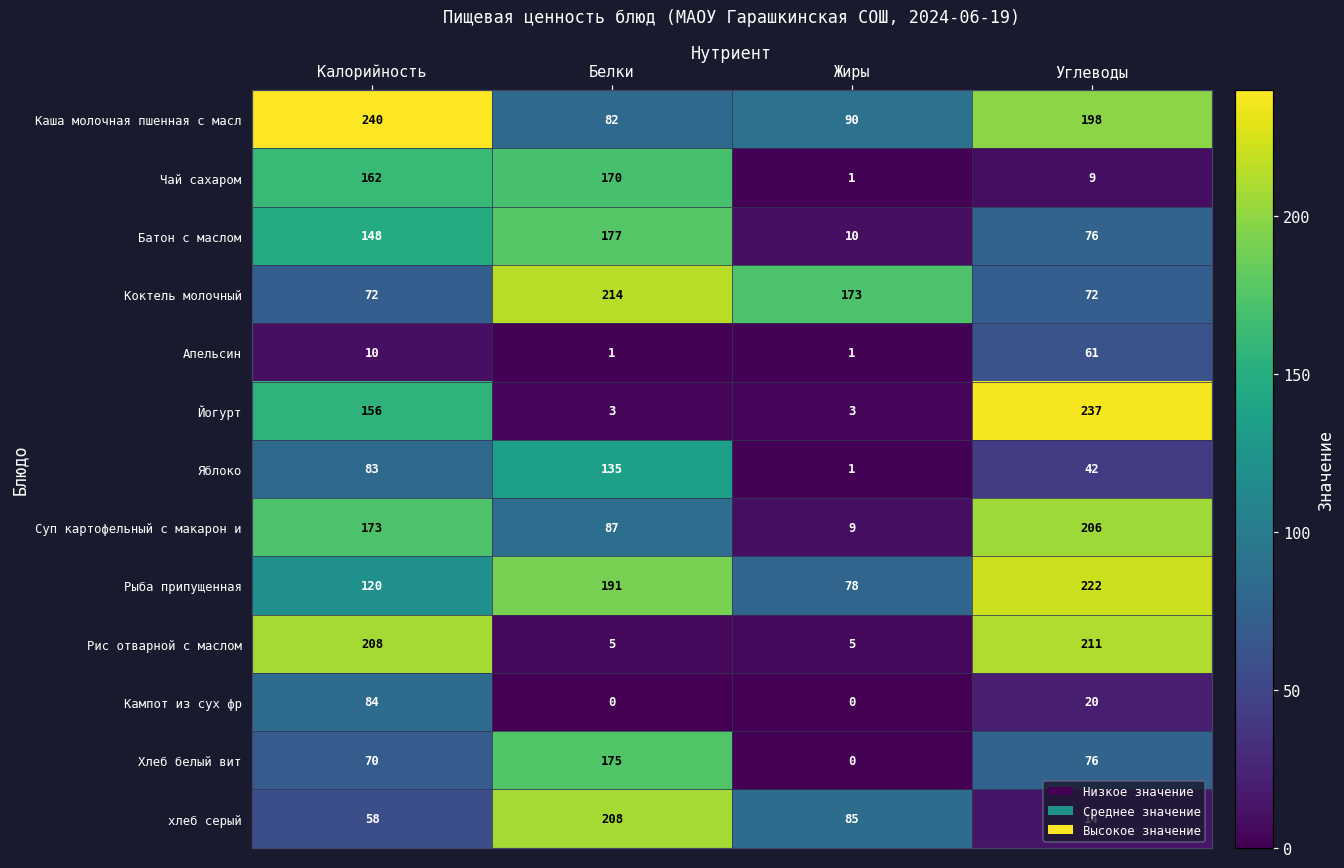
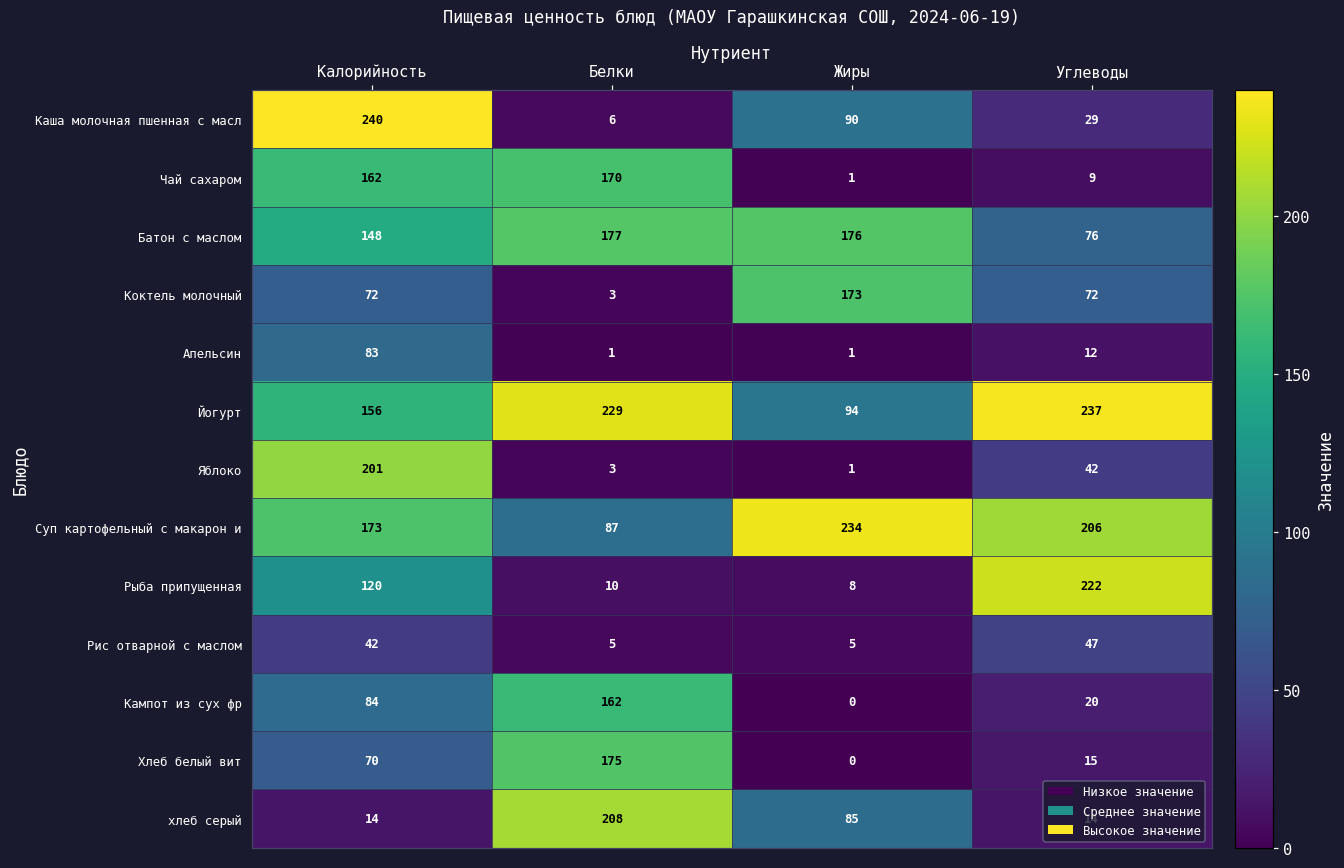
  {
    "Каша молочная пшенная с масл": {
      "Калорийность": 240,
-     "Белки": 82,
+     "Белки": 6,
      "Жиры": 90,
-     "Углеводы": 198
+     "Углеводы": 29
    },
    "Чай сахаром": {
      "Калорийность": 162,
      "Белки": 170,
      "Жиры": 1,
      "Углеводы": 9
    },
    "Батон с маслом": {
      "Калорийность": 148,
      "Белки": 177,
-     "Жиры": 10,
+     "Жиры": 176,
      "Углеводы": 76
    },
    "Коктель молочный": {
      "Калорийность": 72,
-     "Белки": 214,
+     "Белки": 3,
      "Жиры": 173,
      "Углеводы": 72
    },
    "Апельсин": {
-     "Калорийность": 10,
+     "Калорийность": 83,
      "Белки": 1,
      "Жиры": 1,
-     "Углеводы": 61
+     "Углеводы": 12
    },
    "Йогурт": {
      "Калорийность": 156,
-     "Белки": 3,
-     "Жиры": 3,
+     "Белки": 229,
+     "Жиры": 94,
      "Углеводы": 237
    },
    "Яблоко": {
-     "Калорийность": 83,
-     "Белки": 135,
+     "Калорийность": 201,
+     "Белки": 3,
      "Жиры": 1,
      "Углеводы": 42
    },
    "Суп картофельный с макарон и": {
      "Калорийность": 173,
      "Белки": 87,
-     "Жиры": 9,
+     "Жиры": 234,
      "Углеводы": 206
    },
    "Рыба припущенная": {
      "Калорийность": 120,
-     "Белки": 191,
-     "Жиры": 78,
+     "Белки": 10,
+     "Жиры": 8,
      "Углеводы": 222
    },
    "Рис отварной с маслом": {
-     "Калорийность": 208,
+     "Калорийность": 42,
      "Белки": 5,
      "Жиры": 5,
-     "Углеводы": 211
+     "Углеводы": 47
    },
    "Кампот из сух фр": {
      "Калорийность": 84,
-     "Белки": 0,
+     "Белки": 162,
      "Жиры": 0,
      "Углеводы": 20
    },
    "Хлеб белый вит": {
      "Калорийность": 70,
      "Белки": 175,
      "Жиры": 0,
-     "Углеводы": 76
+     "Углеводы": 15
    },
    "хлеб серый": {
-     "Калорийность": 58,
+     "Калорийность": 14,
      "Белки": 208,
      "Жиры": 85
    }
  }
